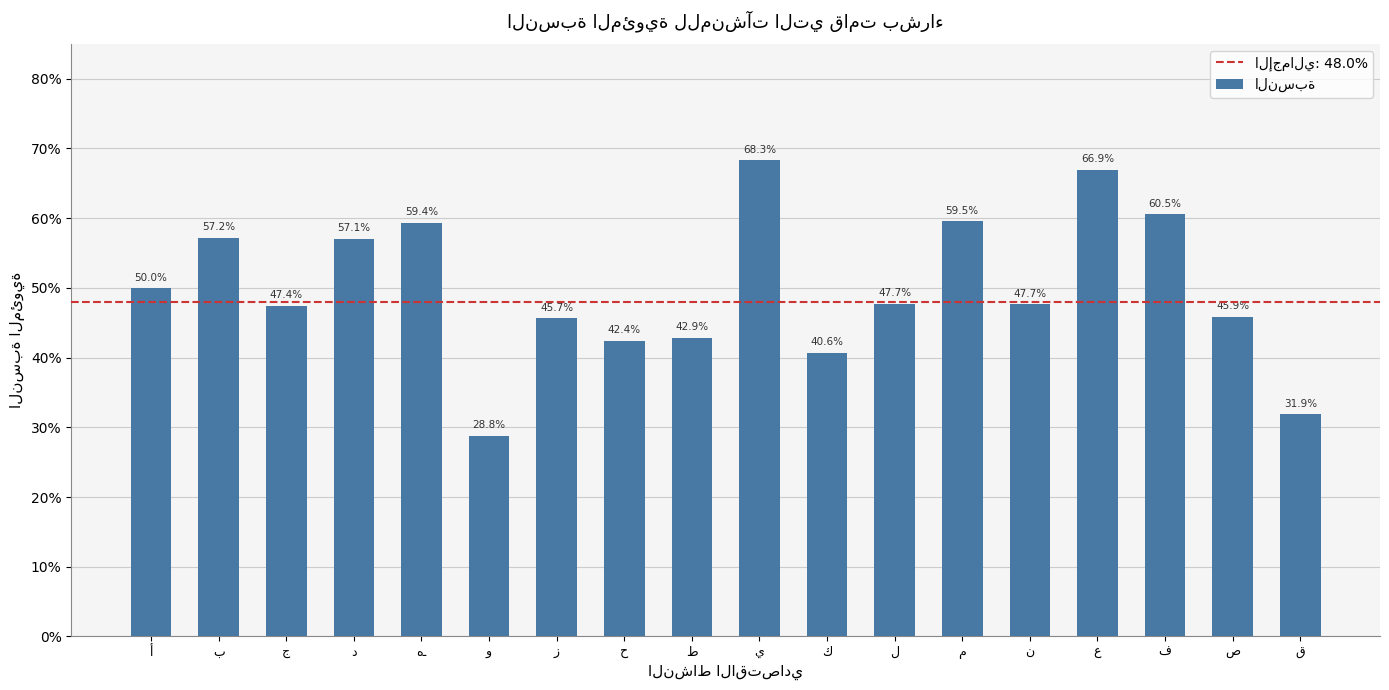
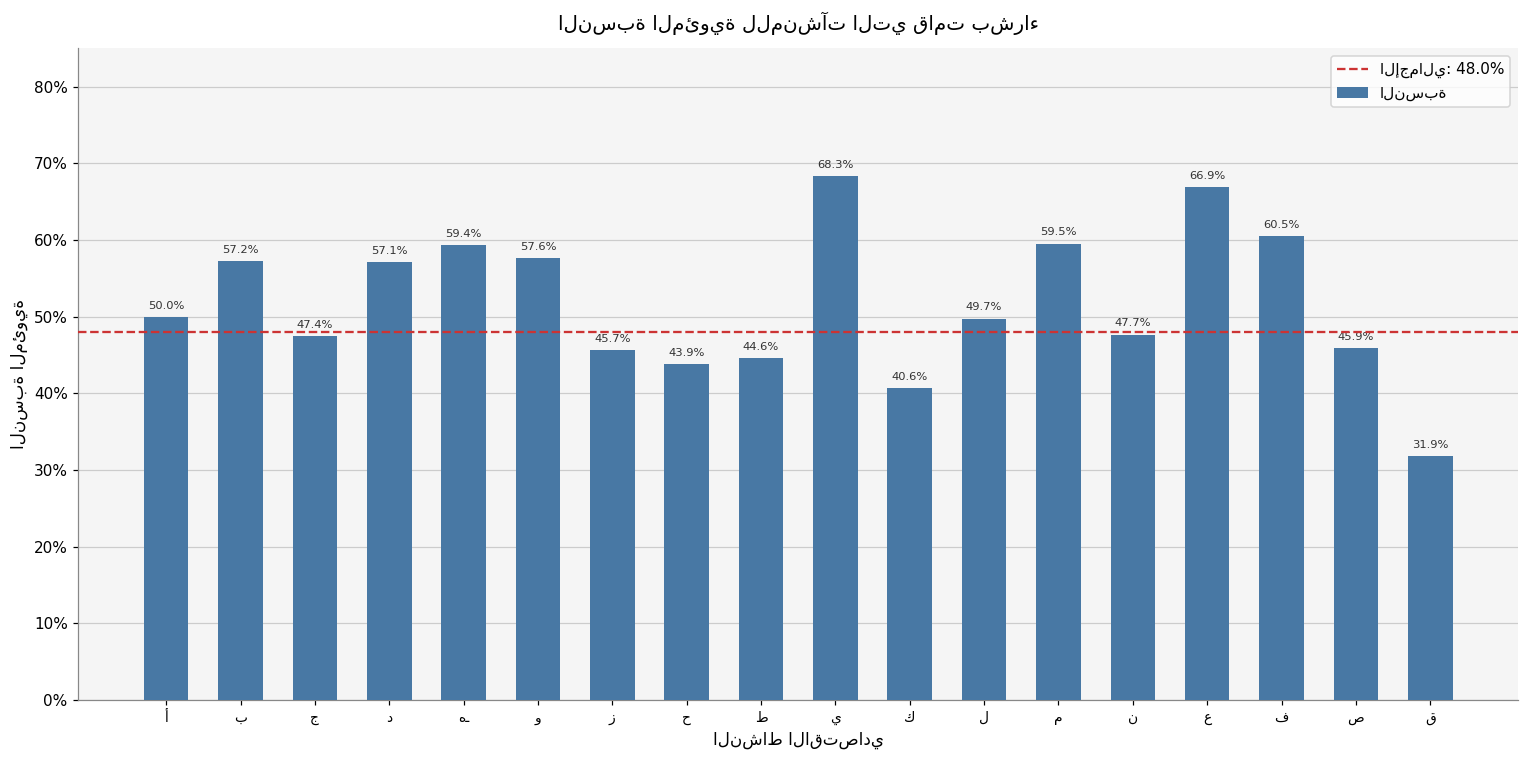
  {
    "أ": "50.0%",
    "ب": "57.2%",
    "ج": "47.4%",
    "د": "57.1%",
    "هـ": "59.4%",
-   "و": "28.8%",
+   "و": "57.6%",
    "ز": "45.7%",
-   "ح": "42.4%",
-   "ط": "42.9%",
+   "ح": "43.9%",
+   "ط": "44.6%",
    "ي": "68.3%",
    "ك": "40.6%",
-   "ل": "47.7%",
+   "ل": "49.7%",
    "م": "59.5%",
    "ن": "47.7%",
    "ع": "66.9%",
    "ف": "60.5%",
    "ص": "45.9%",
    "ق": "31.9%"
  }
